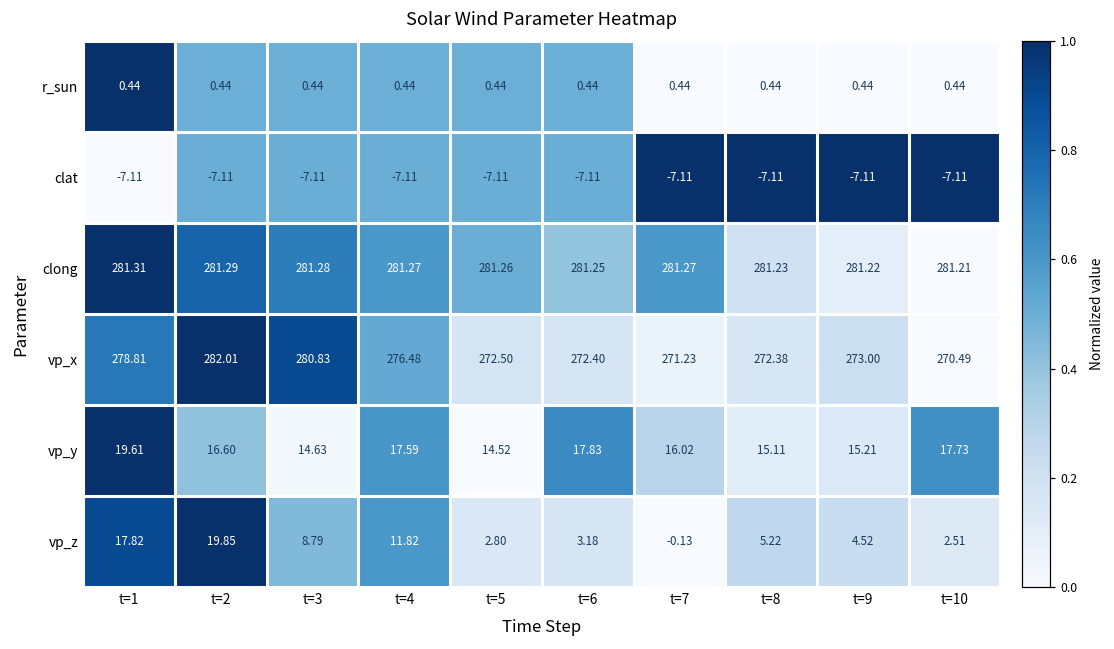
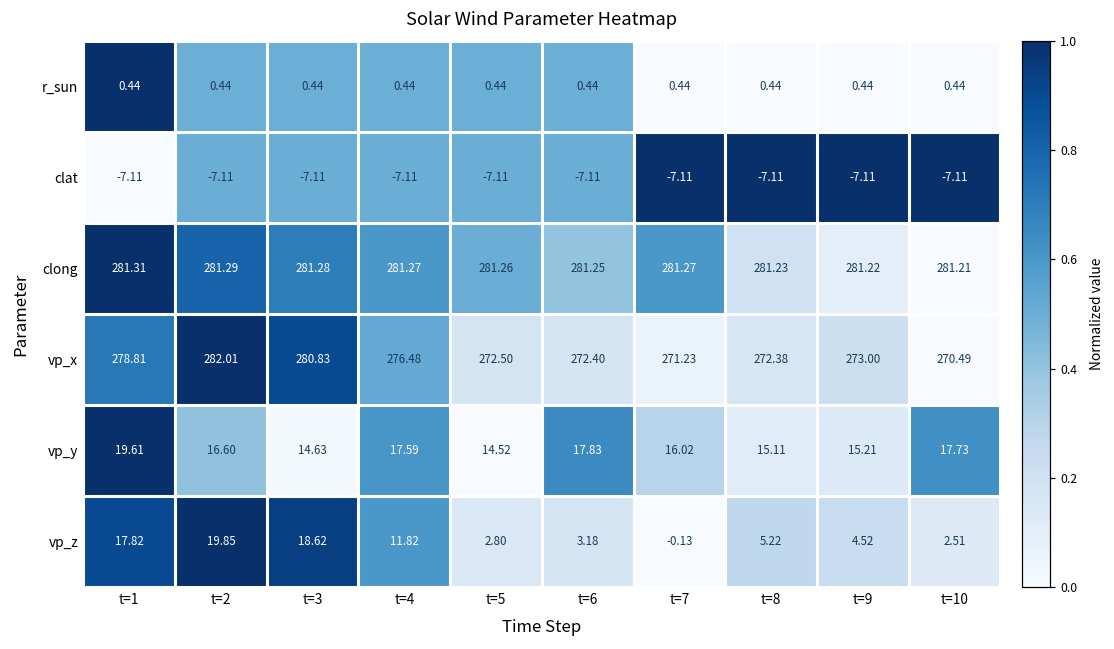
  {
    "r_sun": {
      "t=1": 0.44,
      "t=2": 0.44,
      "t=3": 0.44,
      "t=4": 0.44,
      "t=5": 0.44,
      "t=6": 0.44,
      "t=7": 0.44,
      "t=8": 0.44,
      "t=9": 0.44,
      "t=10": 0.44
    },
    "clat": {
      "t=1": -7.11,
      "t=2": -7.11,
      "t=3": -7.11,
      "t=4": -7.11,
      "t=5": -7.11,
      "t=6": -7.11,
      "t=7": -7.11,
      "t=8": -7.11,
      "t=9": -7.11,
      "t=10": -7.11
    },
    "clong": {
      "t=1": 281.31,
      "t=2": 281.29,
      "t=3": 281.28,
      "t=4": 281.27,
      "t=5": 281.26,
      "t=6": 281.25,
      "t=7": 281.27,
      "t=8": 281.23,
      "t=9": 281.22,
      "t=10": 281.21
    },
    "vp_x": {
      "t=1": 278.81,
      "t=2": 282.01,
      "t=3": 280.83,
      "t=4": 276.48,
      "t=5": 272.50,
      "t=6": 272.40,
      "t=7": 271.23,
      "t=8": 272.38,
      "t=9": 273.00,
      "t=10": 270.49
    },
    "vp_y": {
      "t=1": 19.61,
      "t=2": 16.60,
      "t=3": 14.63,
      "t=4": 17.59,
      "t=5": 14.52,
      "t=6": 17.83,
      "t=7": 16.02,
      "t=8": 15.11,
      "t=9": 15.21,
      "t=10": 17.73
    },
    "vp_z": {
      "t=1": 17.82,
      "t=2": 19.85,
-     "t=3": 8.79,
+     "t=3": 18.62,
      "t=4": 11.82,
      "t=5": 2.80,
      "t=6": 3.18,
      "t=7": -0.13,
      "t=8": 5.22,
      "t=9": 4.52,
      "t=10": 2.51
    }
  }
